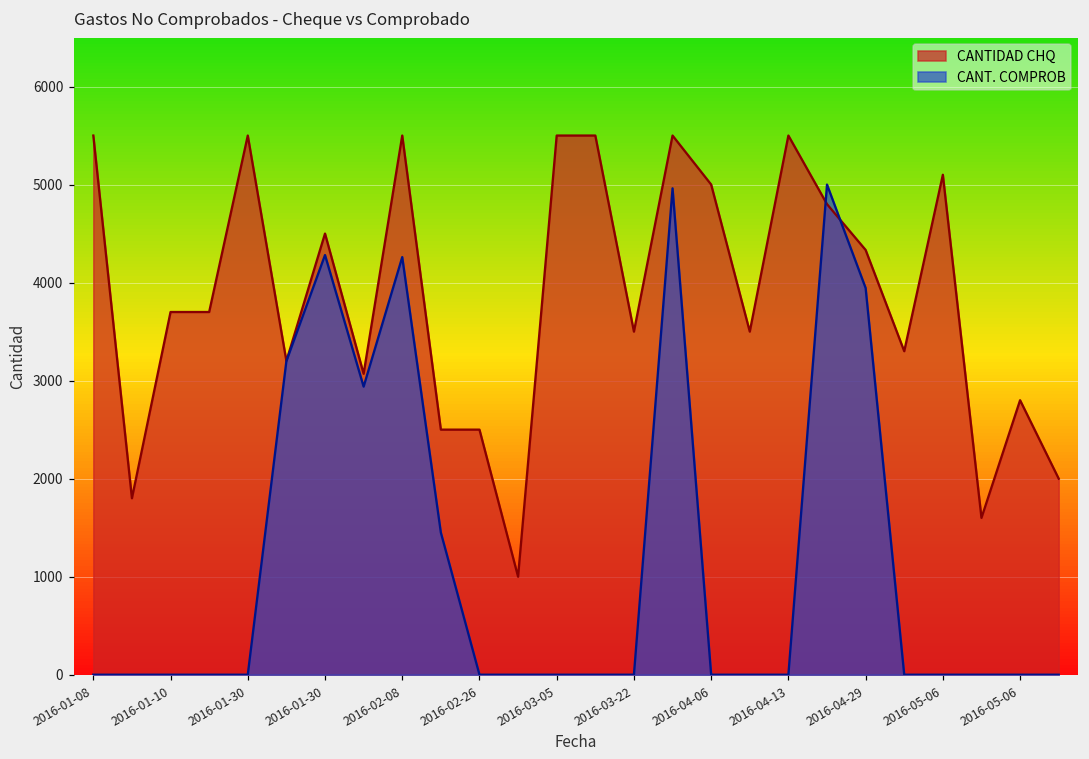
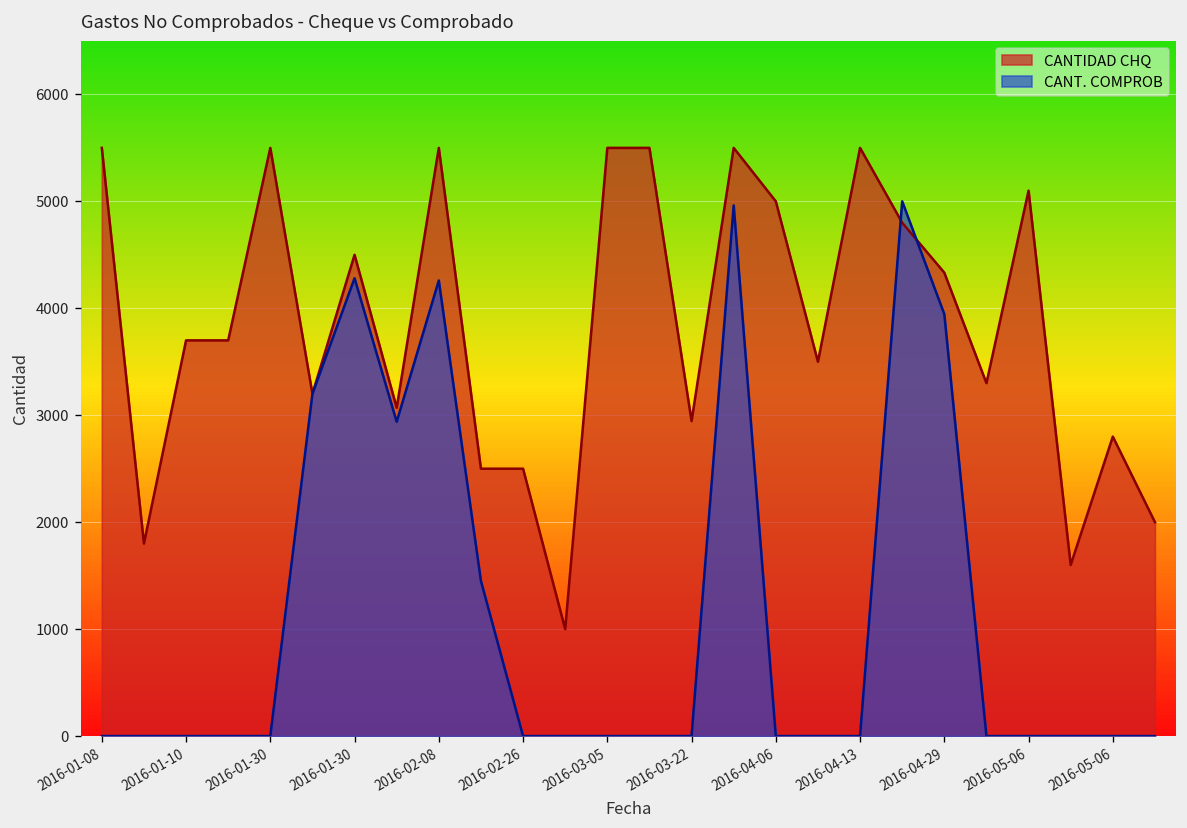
  {
    "CANTIDAD CHQ": {
      "2016-02-26": 2500,
      "2016-03-05": 5500,
-     "2016-03-22": 3500,
+     "2016-03-22": 2900,
      "2016-04-13": 5500,
      "2016-04-29": 4300
    },
    "CANT. COMPROB": {
      "2016-02-26": 0,
      "2016-03-05": 0,
      "2016-03-22": 0,
      "2016-04-13": 0,
      "2016-04-29": 3900
    }
  }
